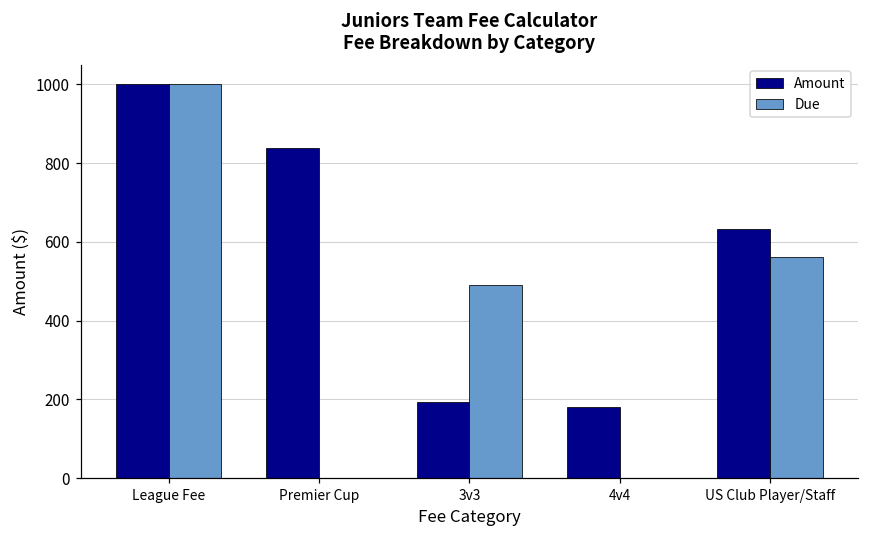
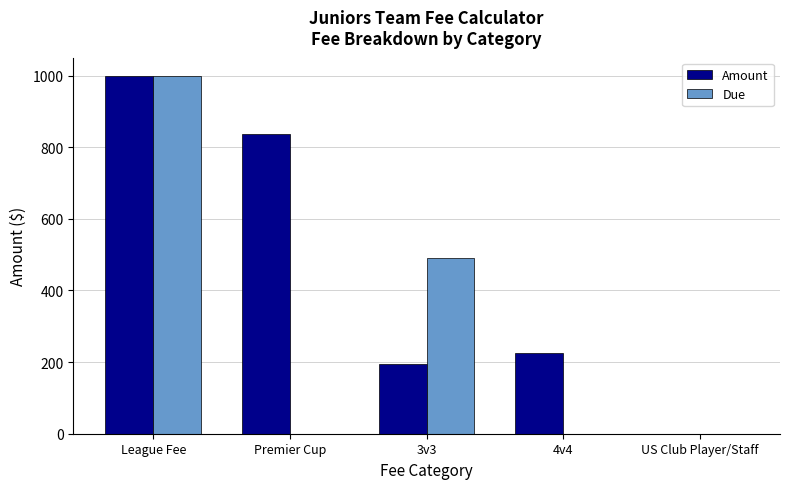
  {
    "Amount": {
      "League Fee": 1000,
      "Premier Cup": 840,
      "3v3": 190,
-     "4v4": 180,
-     "US Club Player/Staff": 630
+     "4v4": 230,
+     "US Club Player/Staff": 0
    },
    "Due": {
      "League Fee": 1000,
      "Premier Cup": 0,
      "3v3": 490,
      "4v4": 0,
-     "US Club Player/Staff": 560
+     "US Club Player/Staff": 0
    }
  }
